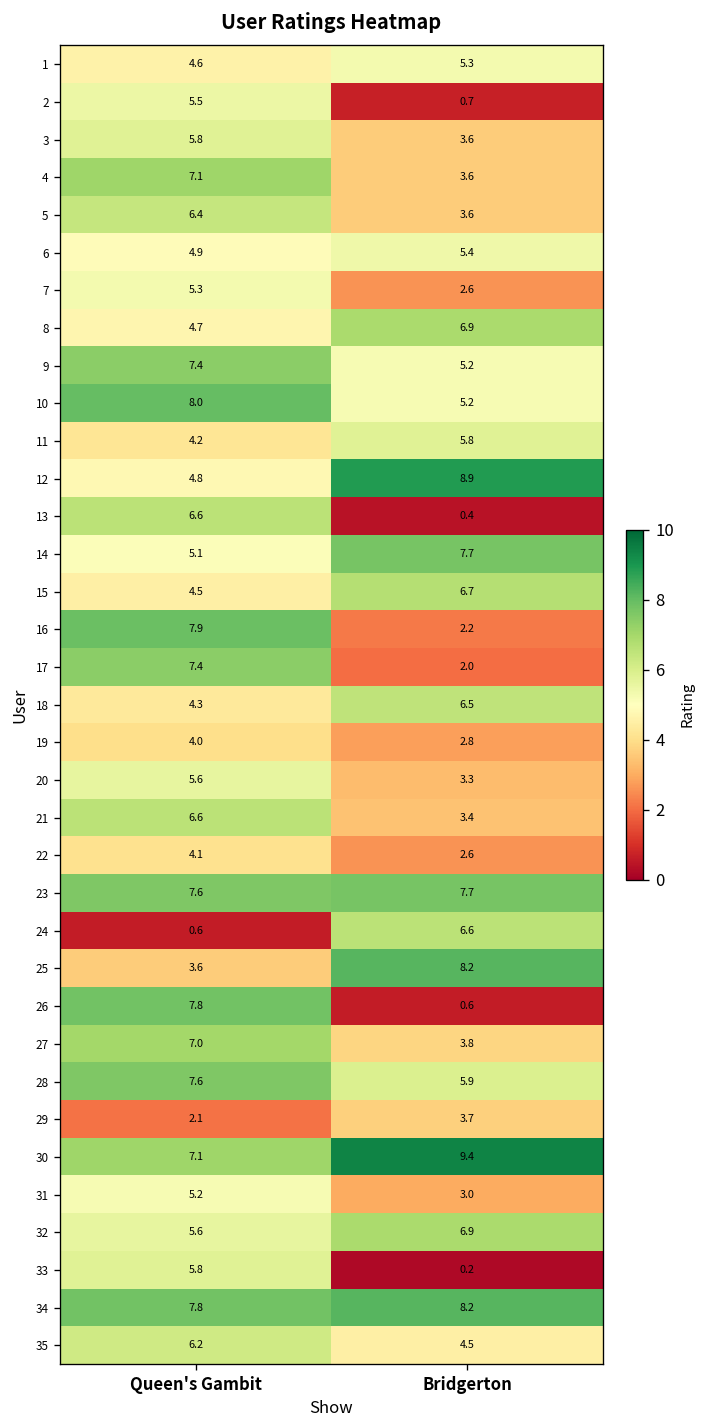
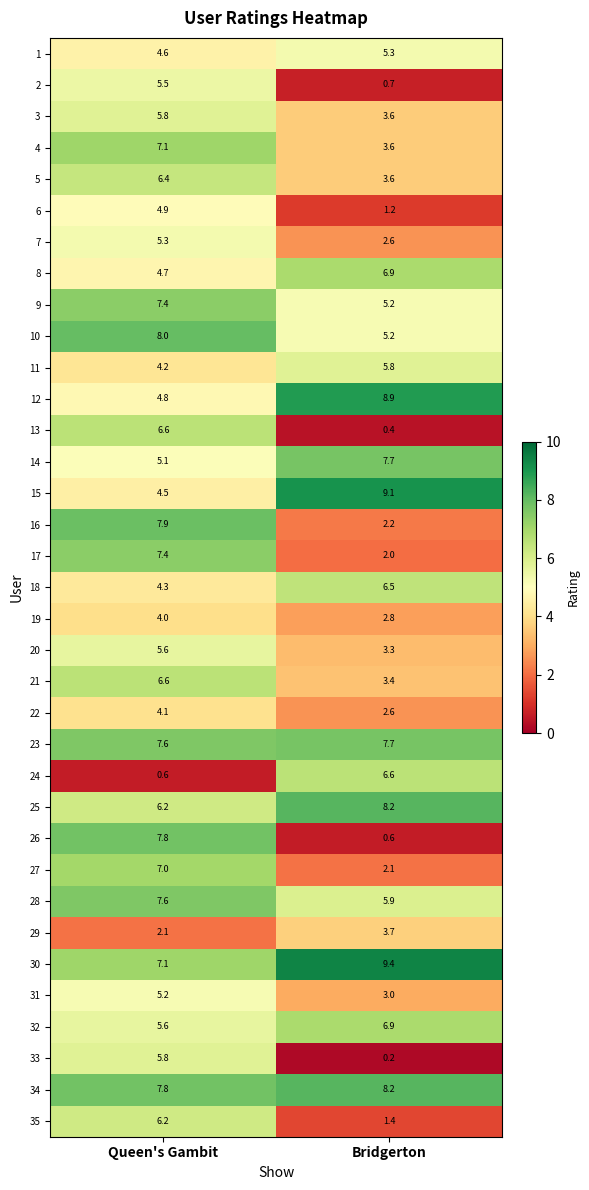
  {
    "1": {
      "Queen's Gambit": 4.6,
      "Bridgerton": 5.3
    },
    "2": {
      "Queen's Gambit": 5.5,
      "Bridgerton": 0.7
    },
    "3": {
      "Queen's Gambit": 5.8,
      "Bridgerton": 3.6
    },
    "4": {
      "Queen's Gambit": 7.1,
      "Bridgerton": 3.6
    },
    "5": {
      "Queen's Gambit": 6.4,
      "Bridgerton": 3.6
    },
    "6": {
      "Queen's Gambit": 4.9,
-     "Bridgerton": 5.4
+     "Bridgerton": 1.2
    },
    "7": {
      "Queen's Gambit": 5.3,
      "Bridgerton": 2.6
    },
    "8": {
      "Queen's Gambit": 4.7,
      "Bridgerton": 6.9
    },
    "9": {
      "Queen's Gambit": 7.4,
      "Bridgerton": 5.2
    },
    "10": {
      "Queen's Gambit": 8.0,
      "Bridgerton": 5.2
    },
    "11": {
      "Queen's Gambit": 4.2,
      "Bridgerton": 5.8
    },
    "12": {
      "Queen's Gambit": 4.8,
      "Bridgerton": 8.9
    },
    "13": {
      "Queen's Gambit": 6.6,
      "Bridgerton": 0.4
    },
    "14": {
      "Queen's Gambit": 5.1,
      "Bridgerton": 7.7
    },
    "15": {
      "Queen's Gambit": 4.5,
-     "Bridgerton": 6.7
+     "Bridgerton": 9.1
    },
    "16": {
      "Queen's Gambit": 7.9,
      "Bridgerton": 2.2
    },
    "17": {
      "Queen's Gambit": 7.4,
      "Bridgerton": 2.0
    },
    "18": {
      "Queen's Gambit": 4.3,
      "Bridgerton": 6.5
    },
    "19": {
      "Queen's Gambit": 4.0,
      "Bridgerton": 2.8
    },
    "20": {
      "Queen's Gambit": 5.6,
      "Bridgerton": 3.3
    },
    "21": {
      "Queen's Gambit": 6.6,
      "Bridgerton": 3.4
    },
    "22": {
      "Queen's Gambit": 4.1,
      "Bridgerton": 2.6
    },
    "23": {
      "Queen's Gambit": 7.6,
      "Bridgerton": 7.7
    },
    "24": {
      "Queen's Gambit": 0.6,
      "Bridgerton": 6.6
    },
    "25": {
-     "Queen's Gambit": 3.6,
+     "Queen's Gambit": 6.2,
      "Bridgerton": 8.2
    },
    "26": {
      "Queen's Gambit": 7.8,
      "Bridgerton": 0.6
    },
    "27": {
      "Queen's Gambit": 7.0,
-     "Bridgerton": 3.8
+     "Bridgerton": 2.1
    },
    "28": {
      "Queen's Gambit": 7.6,
      "Bridgerton": 5.9
    },
    "29": {
      "Queen's Gambit": 2.1,
      "Bridgerton": 3.7
    },
    "30": {
      "Queen's Gambit": 7.1,
      "Bridgerton": 9.4
    },
    "31": {
      "Queen's Gambit": 5.2,
      "Bridgerton": 3.0
    },
    "32": {
      "Queen's Gambit": 5.6,
      "Bridgerton": 6.9
    },
    "33": {
      "Queen's Gambit": 5.8,
      "Bridgerton": 0.2
    },
    "34": {
      "Queen's Gambit": 7.8,
      "Bridgerton": 8.2
    },
    "35": {
      "Queen's Gambit": 6.2,
-     "Bridgerton": 4.5
+     "Bridgerton": 1.4
    }
  }
